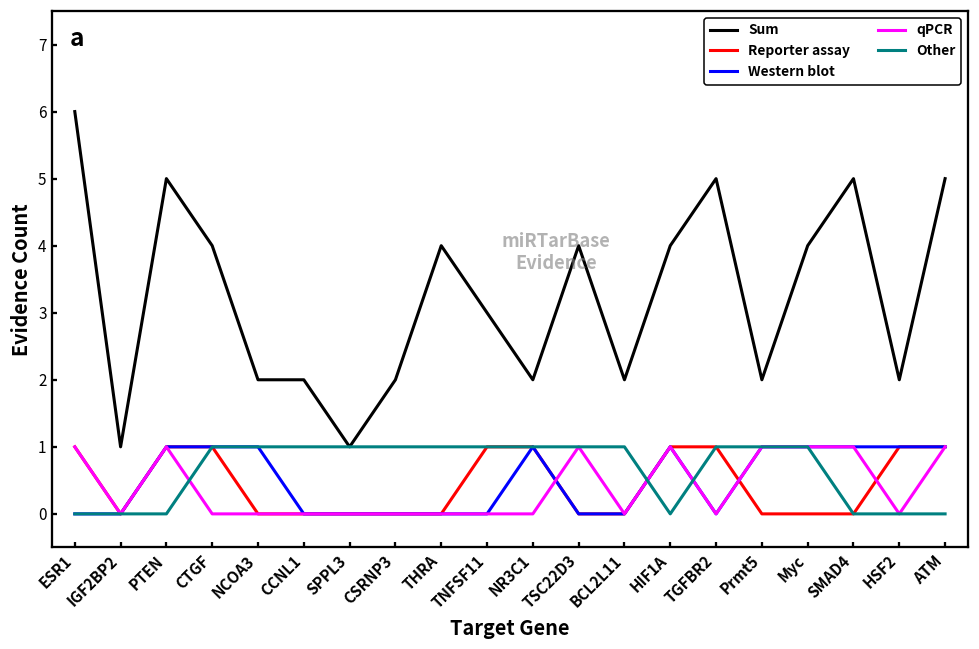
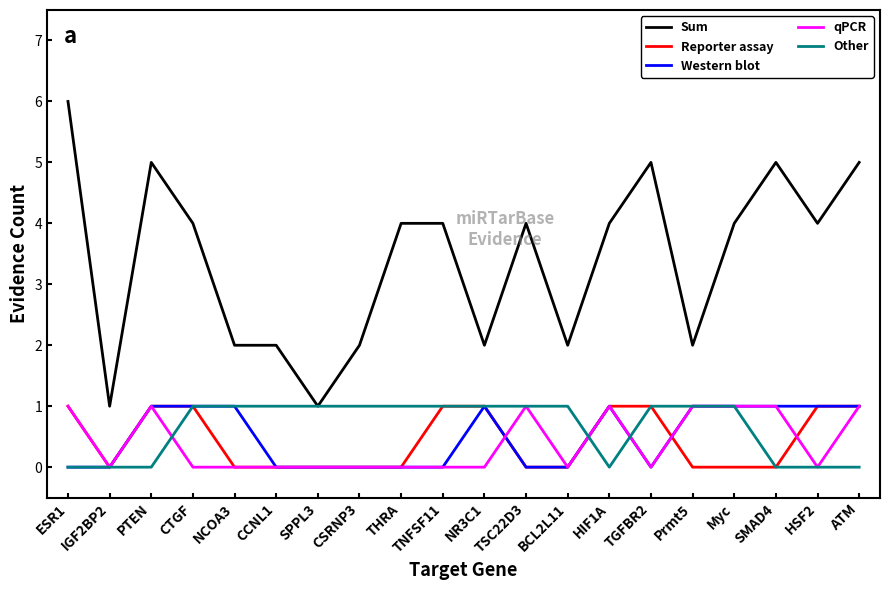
  {
    "Sum": {
      "ESR1": 6,
      "IGF2BP2": 1,
      "PTEN": 5,
      "CTGF": 4,
      "NCOA3": 2,
      "CCNL1": 2,
      "CSRNP3": 2,
      "THRA": 4,
-     "TNFSF11": 3,
+     "TNFSF11": 4,
      "NR3C1": 2,
      "TSC22D3": 4,
      "BCL2L11": 2,
      "HIF1A": 4,
      "TGFBR2": 5,
      "Prmt5": 2,
      "Myc": 4,
      "SMAD4": 5,
-     "HSF2": 2,
+     "HSF2": 4,
      "ATM": 5
    },
    "Reporter assay": {
      "Prmt5": 0,
      "Myc": 0
    },
    "qPCR": {
      "CTGF": 0,
      "NR3C1": 0
    },
    "Other": {
      "PTEN": 0,
      "CCNL1": 1,
      "CSRNP3": 1,
      "THRA": 1,
      "BCL2L11": 1,
      "HIF1A": 0,
      "ATM": 0
    }
  }
